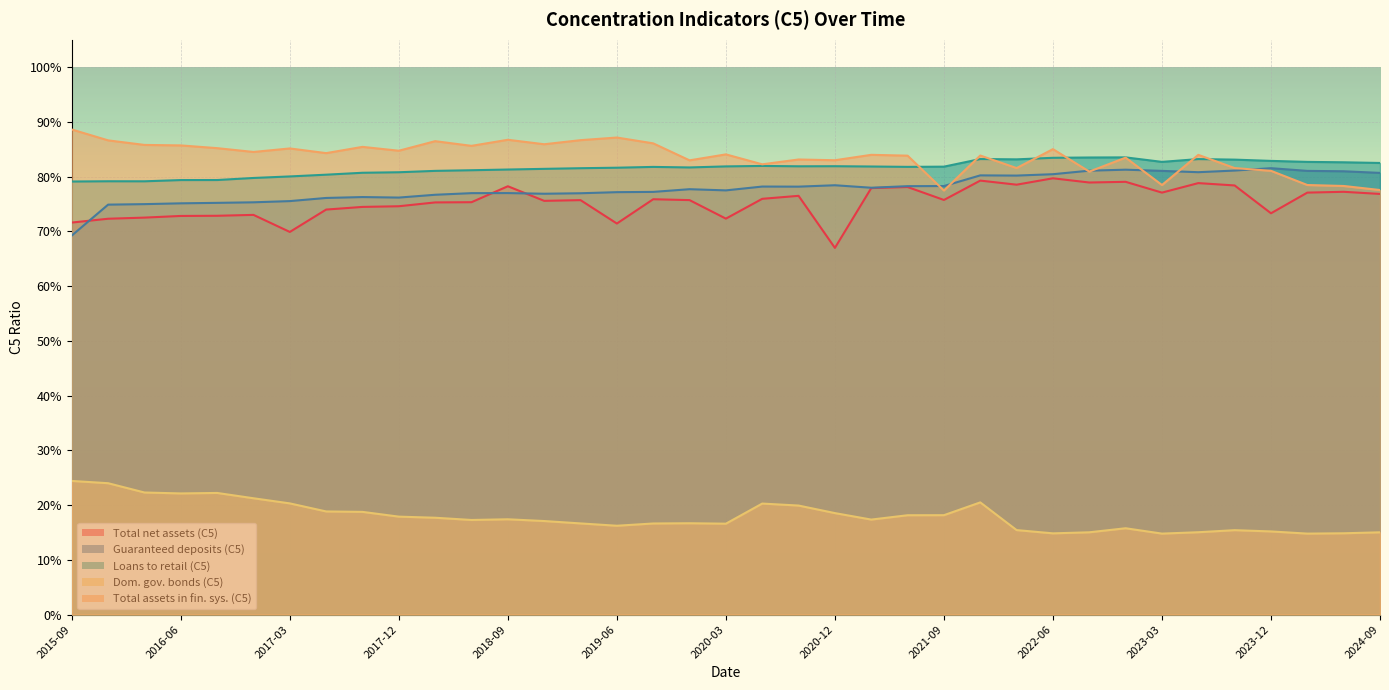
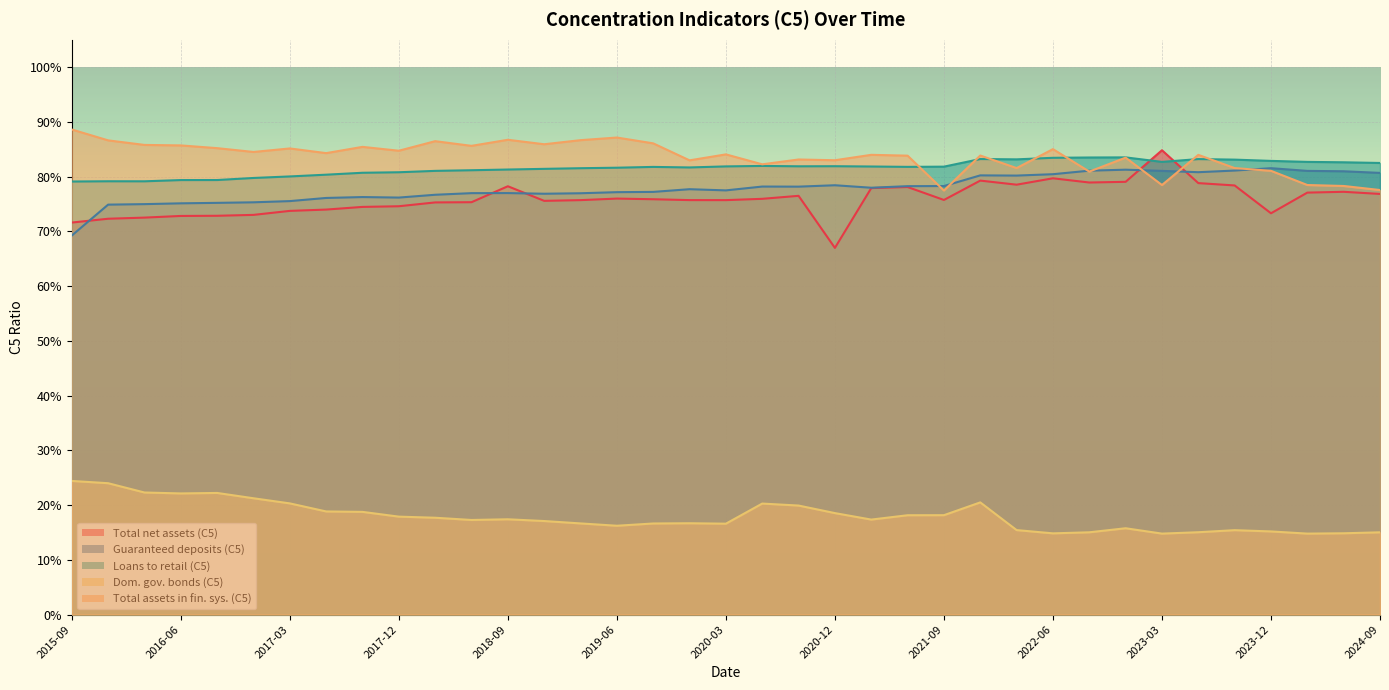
  {
    "Total net assets (C5)": {
      "2015-09": "72%",
      "2016-06": "73%",
-     "2017-03": "70%",
+     "2017-03": "74%",
      "2017-12": "75%",
      "2018-09": "78%",
-     "2019-06": "71%",
-     "2020-03": "72%",
+     "2019-06": "76%",
+     "2020-03": "76%",
      "2020-12": "67%",
      "2021-09": "76%",
      "2022-06": "80%",
-     "2023-03": "77%",
+     "2023-03": "85%",
      "2023-12": "73%",
      "2024-09": "77%"
    }
  }
